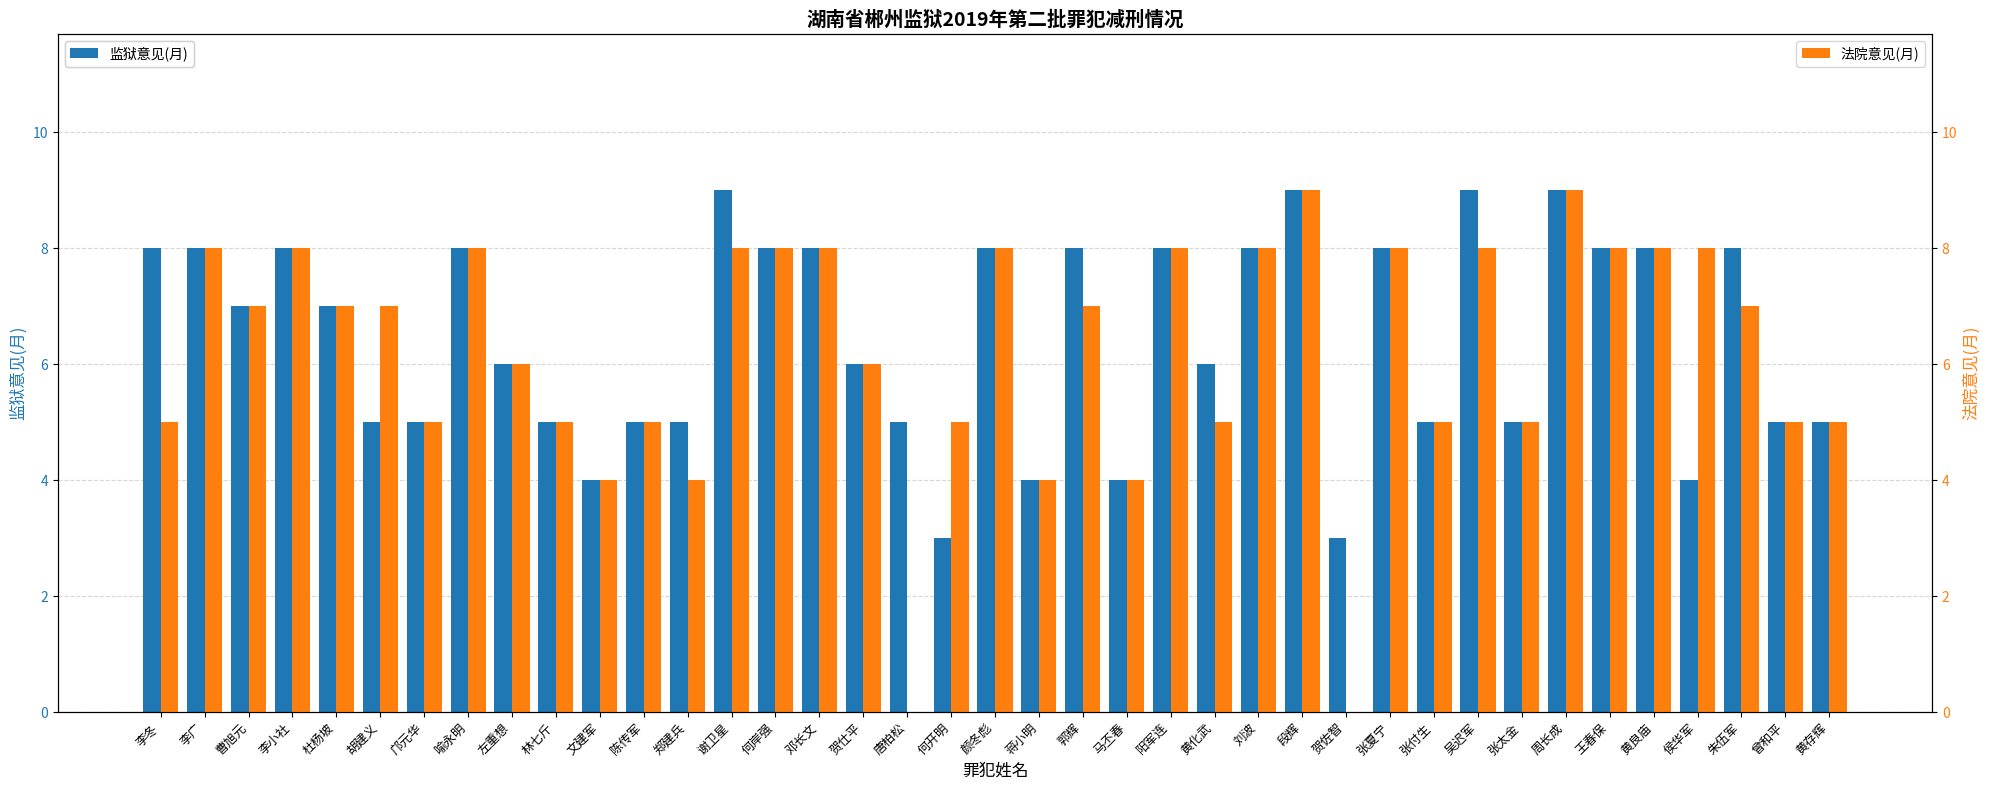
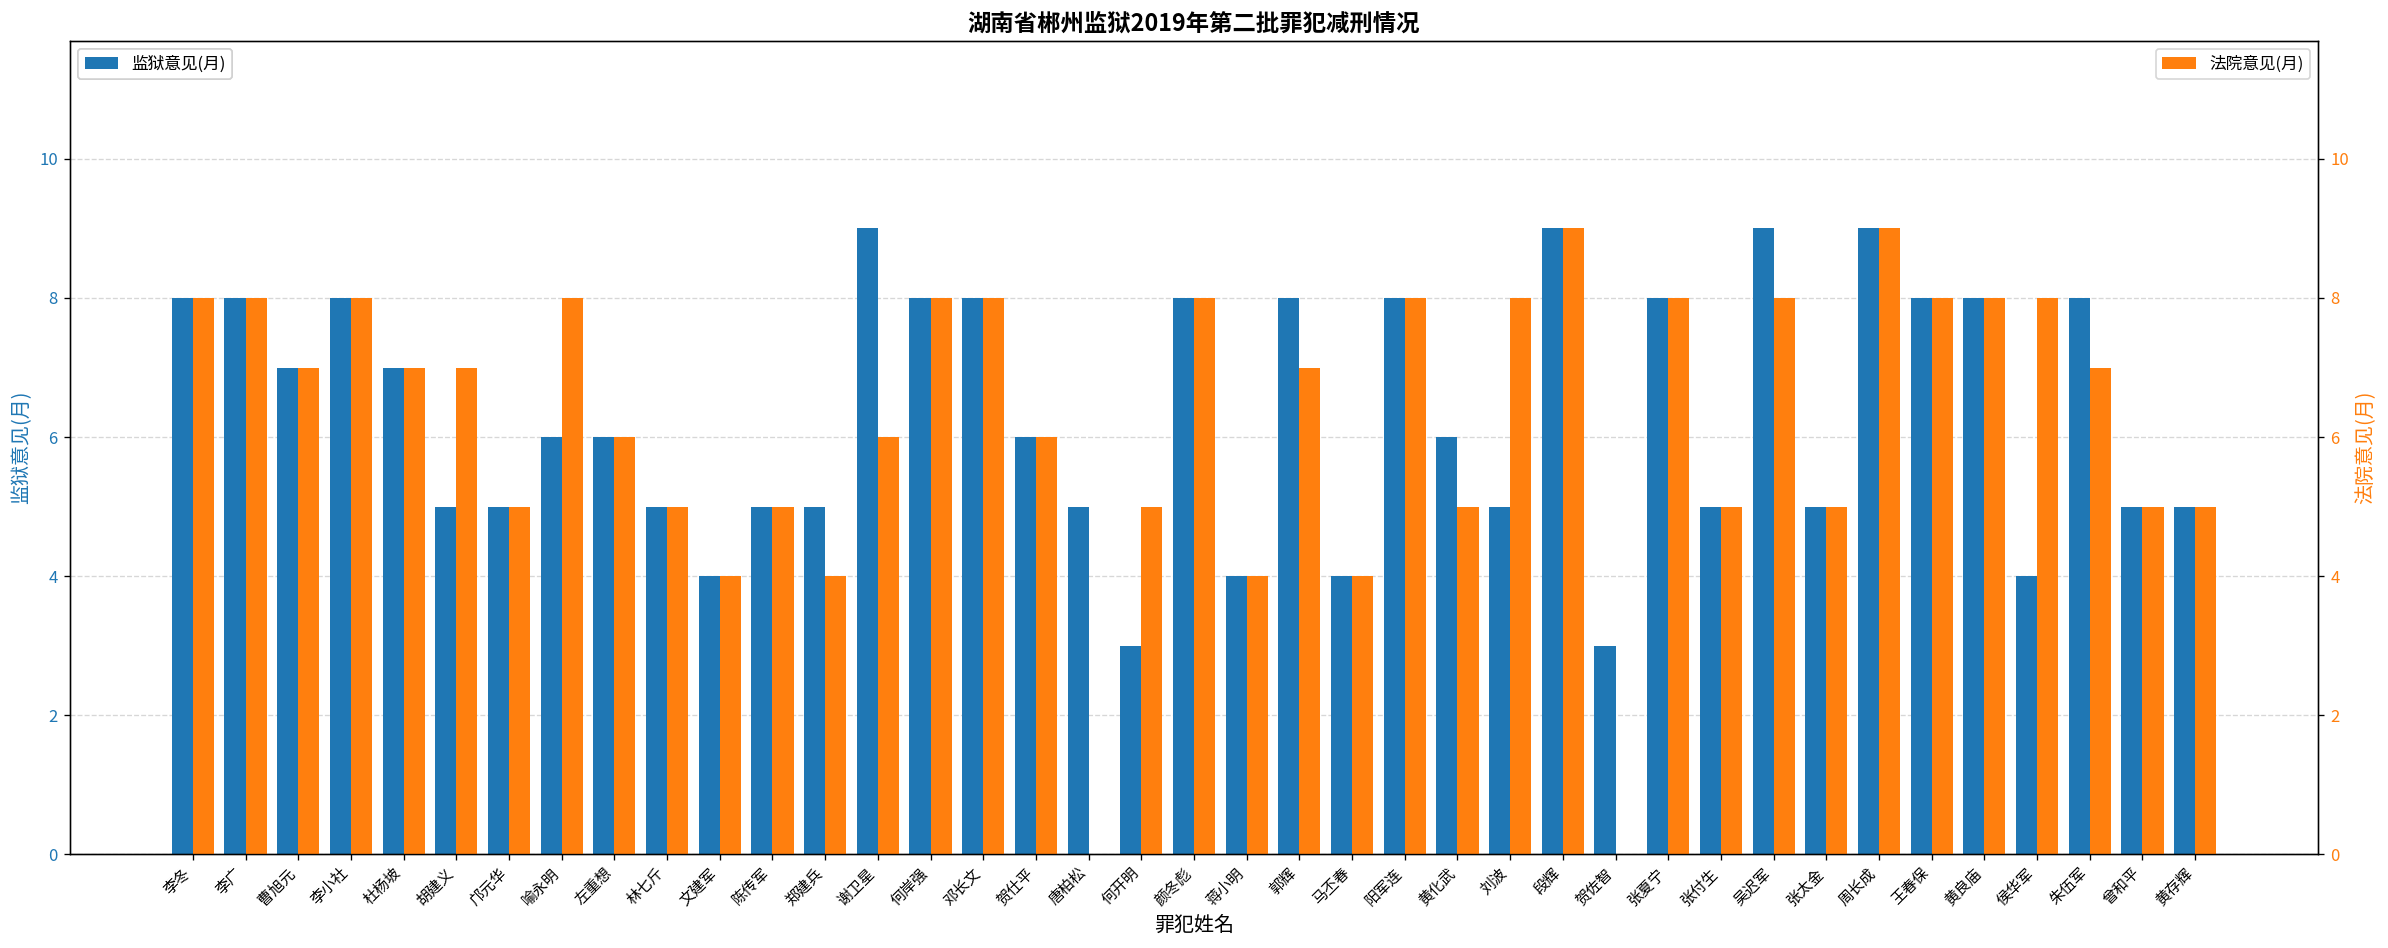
  {
    "监狱意见(月)": {
      "李冬": 8,
      "李广": 8,
      "曹旭元": 7,
      "李小社": 8,
      "杜杨坡": 7,
      "胡建义": 5,
      "邝元华": 5,
-     "喻永明": 8,
+     "喻永明": 6,
      "左重想": 6,
      "林七斤": 5,
      "文建军": 4,
      "陈传军": 5,
      "郑建兵": 5,
      "谢卫星": 9,
      "何岸强": 8,
      "邓长文": 8,
      "贺仕平": 6,
      "唐柏松": 5,
      "何开明": 3,
      "颜冬彪": 8,
      "蒋小明": 4,
      "郭辉": 8,
      "马丕春": 4,
      "阳军连": 8,
      "黄化武": 6,
-     "刘波": 8,
+     "刘波": 5,
      "段辉": 9,
      "贺佐智": 3,
      "张夏宁": 8,
      "张付生": 5,
      "吴迟军": 9,
      "张太金": 5,
      "周长成": 9,
      "王春保": 8,
      "黄良庙": 8,
      "侯华军": 4,
      "朱伍军": 8,
      "曾和平": 5,
      "黄存辉": 5
    },
    "法院意见(月)": {
-     "李冬": 5,
+     "李冬": 8,
      "李广": 8,
      "曹旭元": 7,
      "李小社": 8,
      "杜杨坡": 7,
      "胡建义": 7,
      "邝元华": 5,
      "喻永明": 8,
      "左重想": 6,
      "林七斤": 5,
      "文建军": 4,
      "陈传军": 5,
      "郑建兵": 4,
-     "谢卫星": 8,
+     "谢卫星": 6,
      "何岸强": 8,
      "邓长文": 8,
      "贺仕平": 6,
      "唐柏松": 0,
      "何开明": 5,
      "颜冬彪": 8,
      "蒋小明": 4,
      "郭辉": 7,
      "马丕春": 4,
      "阳军连": 8,
      "黄化武": 5,
      "刘波": 8,
      "段辉": 9,
      "贺佐智": 0,
      "张夏宁": 8,
      "张付生": 5,
      "吴迟军": 8,
      "张太金": 5,
      "周长成": 9,
      "王春保": 8,
      "黄良庙": 8,
      "侯华军": 8,
      "朱伍军": 7,
      "曾和平": 5,
      "黄存辉": 5
    }
  }
